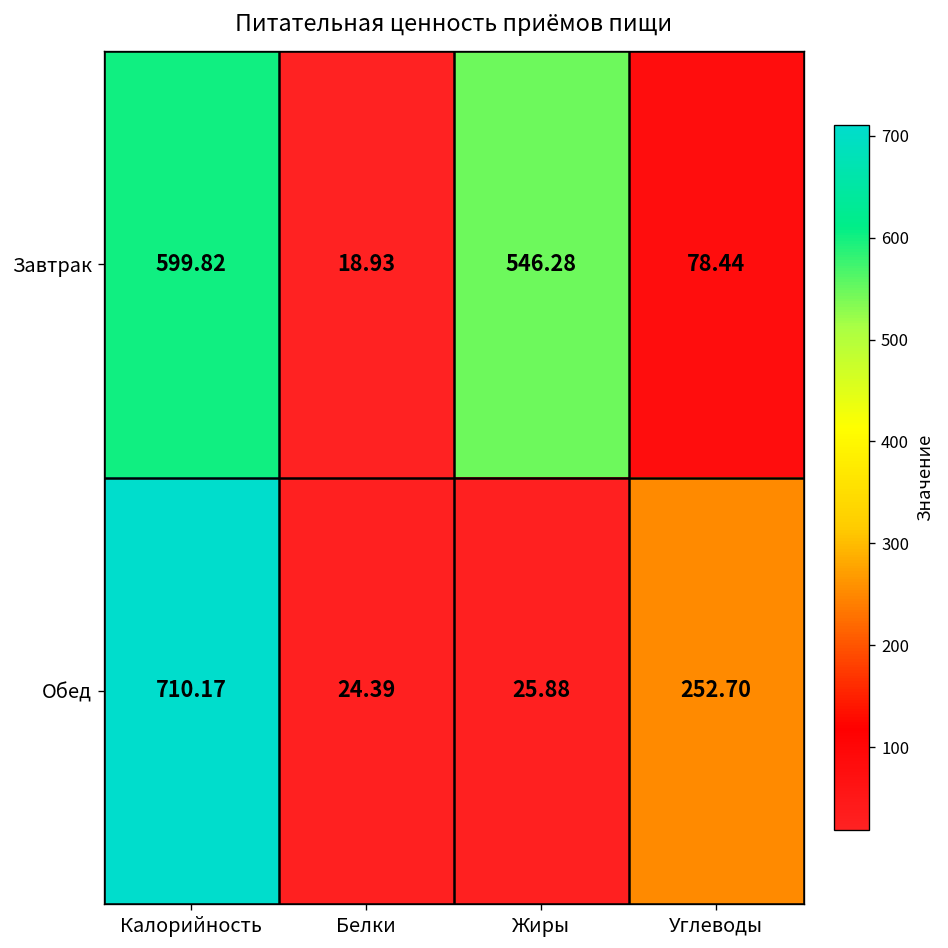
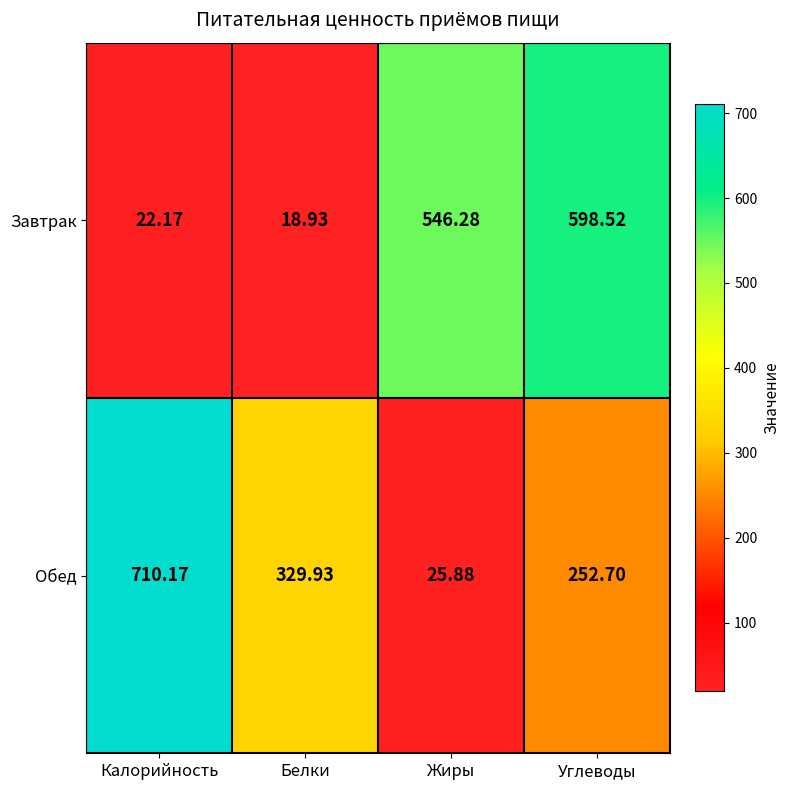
  {
    "Завтрак": {
-     "Калорийность": 599.82,
+     "Калорийность": 22.17,
      "Белки": 18.93,
      "Жиры": 546.28,
-     "Углеводы": 78.44
+     "Углеводы": 598.52
    },
    "Обед": {
      "Калорийность": 710.17,
-     "Белки": 24.39,
+     "Белки": 329.93,
      "Жиры": 25.88,
      "Углеводы": 252.70
    }
  }
